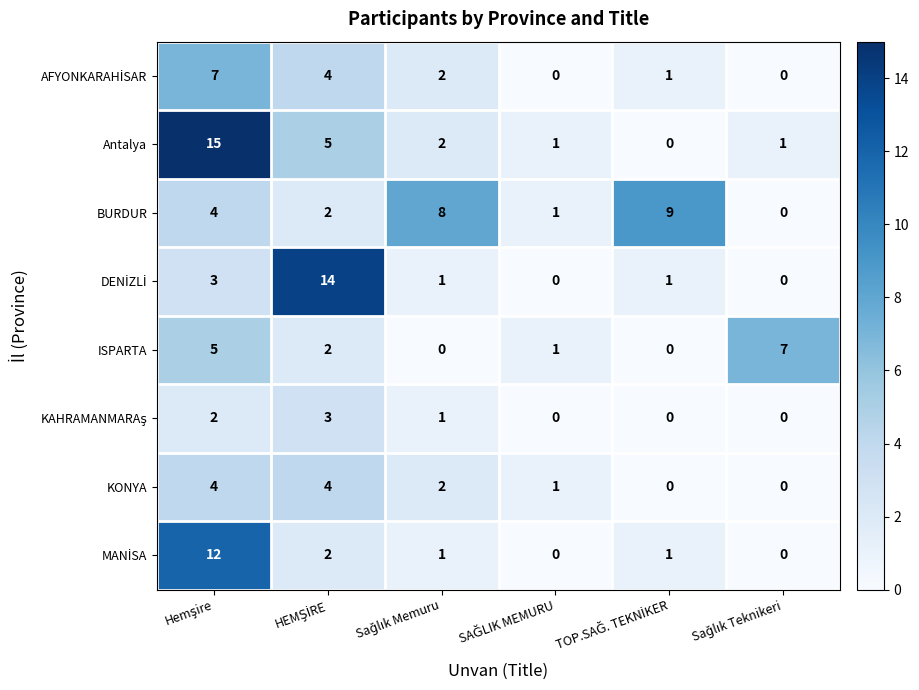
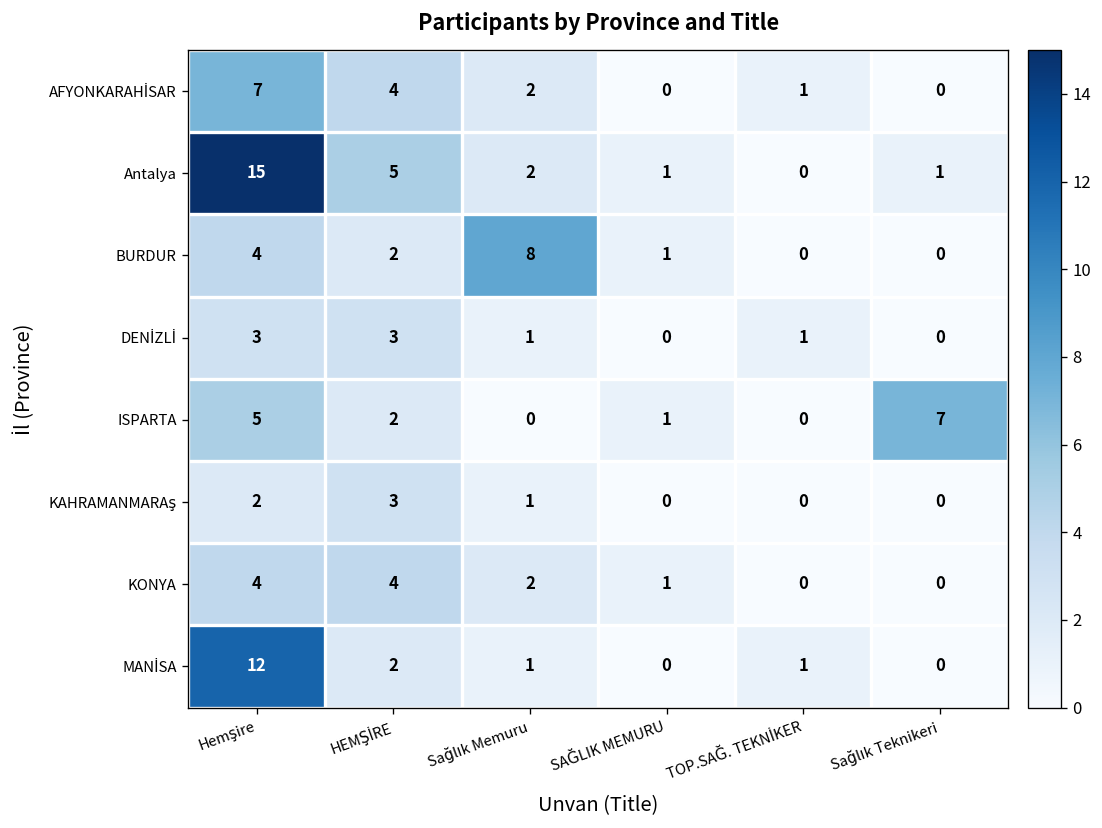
  {
    "AFYONKARAHİSAR": {
      "Hemşire": 7,
      "HEMŞİRE": 4,
      "Sağlık Memuru": 2,
      "SAĞLIK MEMURU": 0,
      "TOP.SAĞ. TEKNİKER": 1,
      "Sağlık Teknikeri": 0
    },
    "Antalya": {
      "Hemşire": 15,
      "HEMŞİRE": 5,
      "Sağlık Memuru": 2,
      "SAĞLIK MEMURU": 1,
      "TOP.SAĞ. TEKNİKER": 0,
      "Sağlık Teknikeri": 1
    },
    "BURDUR": {
      "Hemşire": 4,
      "HEMŞİRE": 2,
      "Sağlık Memuru": 8,
      "SAĞLIK MEMURU": 1,
-     "TOP.SAĞ. TEKNİKER": 9,
+     "TOP.SAĞ. TEKNİKER": 0,
      "Sağlık Teknikeri": 0
    },
    "DENİZLİ": {
      "Hemşire": 3,
-     "HEMŞİRE": 14,
+     "HEMŞİRE": 3,
      "Sağlık Memuru": 1,
      "SAĞLIK MEMURU": 0,
      "TOP.SAĞ. TEKNİKER": 1,
      "Sağlık Teknikeri": 0
    },
    "ISPARTA": {
      "Hemşire": 5,
      "HEMŞİRE": 2,
      "Sağlık Memuru": 0,
      "SAĞLIK MEMURU": 1,
      "TOP.SAĞ. TEKNİKER": 0,
      "Sağlık Teknikeri": 7
    },
    "KAHRAMANMARAş": {
      "Hemşire": 2,
      "HEMŞİRE": 3,
      "Sağlık Memuru": 1,
      "SAĞLIK MEMURU": 0,
      "TOP.SAĞ. TEKNİKER": 0,
      "Sağlık Teknikeri": 0
    },
    "KONYA": {
      "Hemşire": 4,
      "HEMŞİRE": 4,
      "Sağlık Memuru": 2,
      "SAĞLIK MEMURU": 1,
      "TOP.SAĞ. TEKNİKER": 0,
      "Sağlık Teknikeri": 0
    },
    "MANİSA": {
      "Hemşire": 12,
      "HEMŞİRE": 2,
      "Sağlık Memuru": 1,
      "SAĞLIK MEMURU": 0,
      "TOP.SAĞ. TEKNİKER": 1,
      "Sağlık Teknikeri": 0
    }
  }
